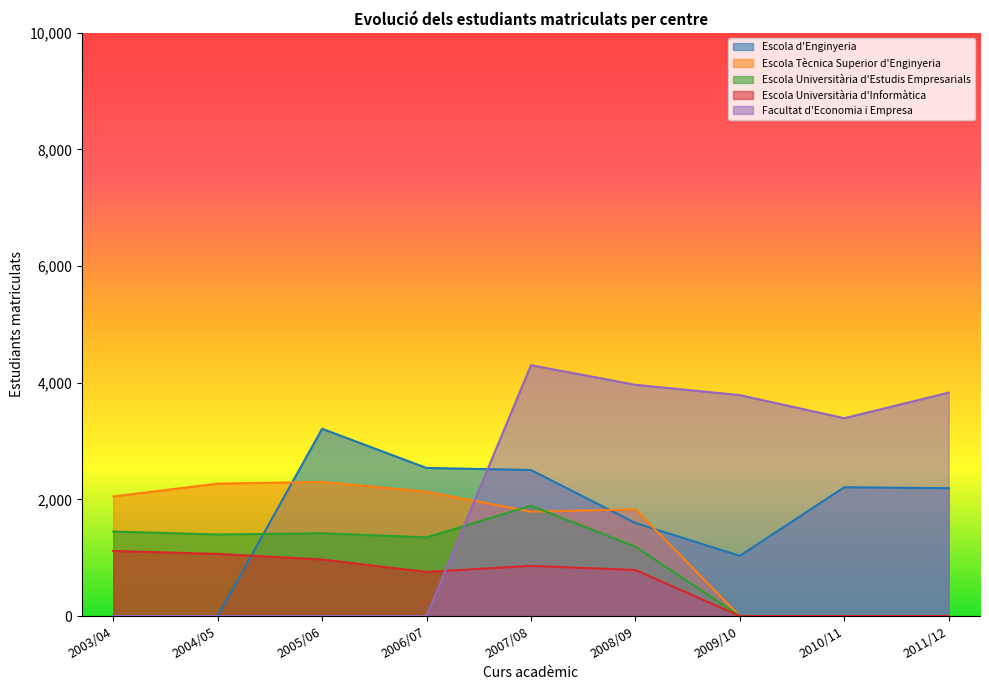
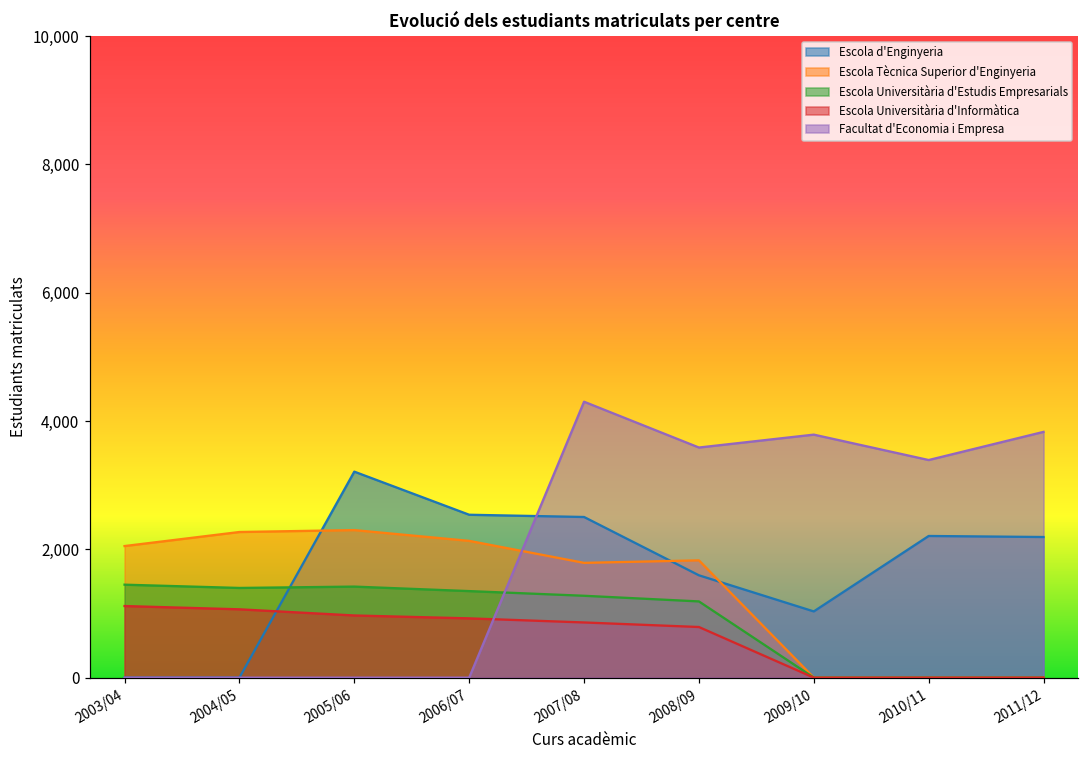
  {
    "Escola d'Enginyeria": {
      "2005/06": "3,200",
      "2006/07": "2,500",
      "2007/08": "2,500",
      "2008/09": "1,600",
      "2009/10": "1,000",
      "2010/11": "2,200",
      "2011/12": "2,200"
    },
    "Escola Tècnica Superior d'Enginyeria": {
      "2003/04": "2,100",
      "2004/05": "2,300",
      "2005/06": "2,300",
      "2006/07": "2,100",
      "2007/08": "1,800",
      "2008/09": "1,800"
    },
    "Escola Universitària d'Estudis Empresarials": {
      "2003/04": "1,400",
      "2004/05": "1,400",
      "2005/06": "1,400",
      "2006/07": "1,300",
-     "2007/08": "1,900",
+     "2007/08": "1,300",
      "2008/09": "1,200"
    },
    "Escola Universitària d'Informàtica": {
      "2003/04": "1,100",
      "2004/05": "1,100",
      "2005/06": "1,000",
-     "2006/07": "800",
+     "2006/07": "900",
      "2007/08": "900",
      "2008/09": "800"
    },
    "Facultat d'Economia i Empresa": {
      "2005/06": "0",
      "2006/07": "0",
      "2007/08": "4,300",
-     "2008/09": "4,000",
+     "2008/09": "3,600",
      "2009/10": "3,800",
      "2010/11": "3,400",
      "2011/12": "3,800"
    }
  }
